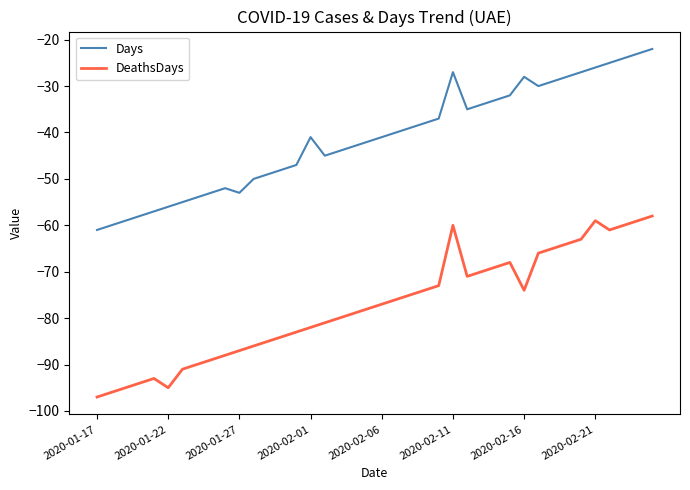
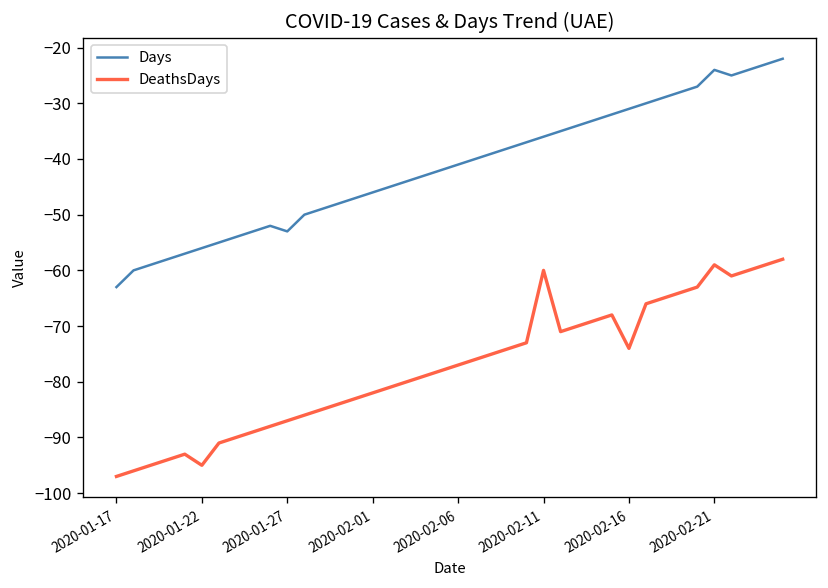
  {
    "Days": {
-     "2020-01-17": -61,
+     "2020-01-17": -63,
      "2020-01-22": -56,
      "2020-01-27": -53,
-     "2020-02-01": -41,
+     "2020-02-01": -46,
      "2020-02-06": -41,
-     "2020-02-11": -27,
-     "2020-02-16": -28,
-     "2020-02-21": -26
+     "2020-02-11": -36,
+     "2020-02-16": -31,
+     "2020-02-21": -24
    },
    "DeathsDays": {
      "2020-01-17": -97,
      "2020-01-22": -95,
      "2020-01-27": -87,
      "2020-02-01": -82,
      "2020-02-06": -77,
      "2020-02-11": -60,
      "2020-02-16": -74,
      "2020-02-21": -59
    }
  }
